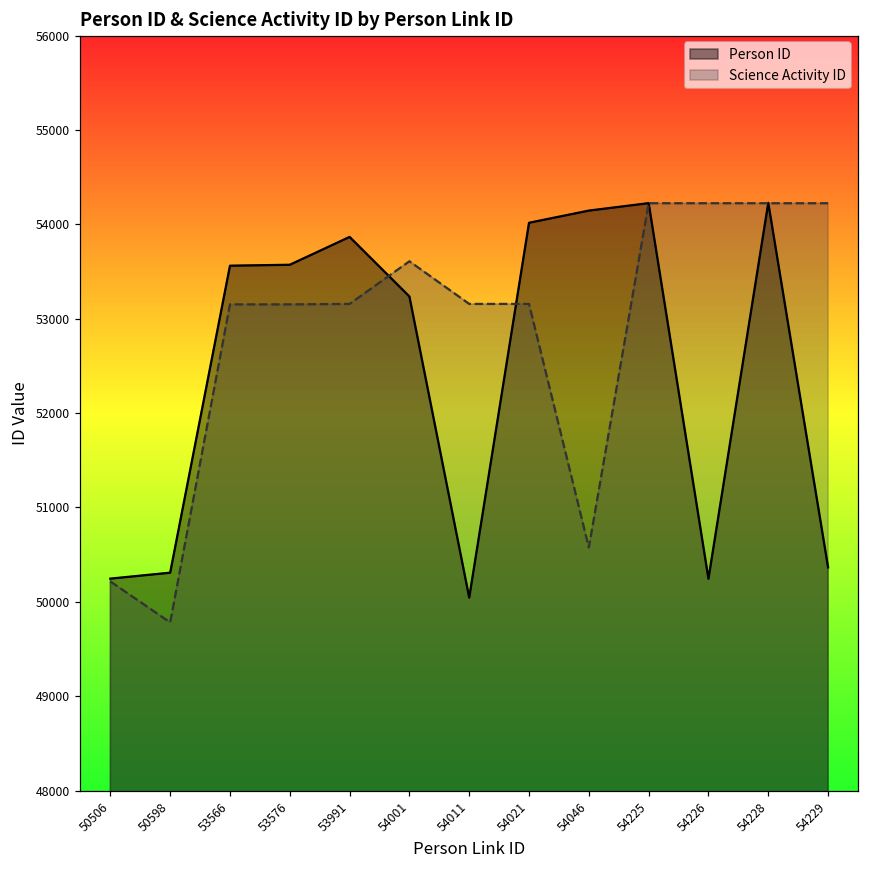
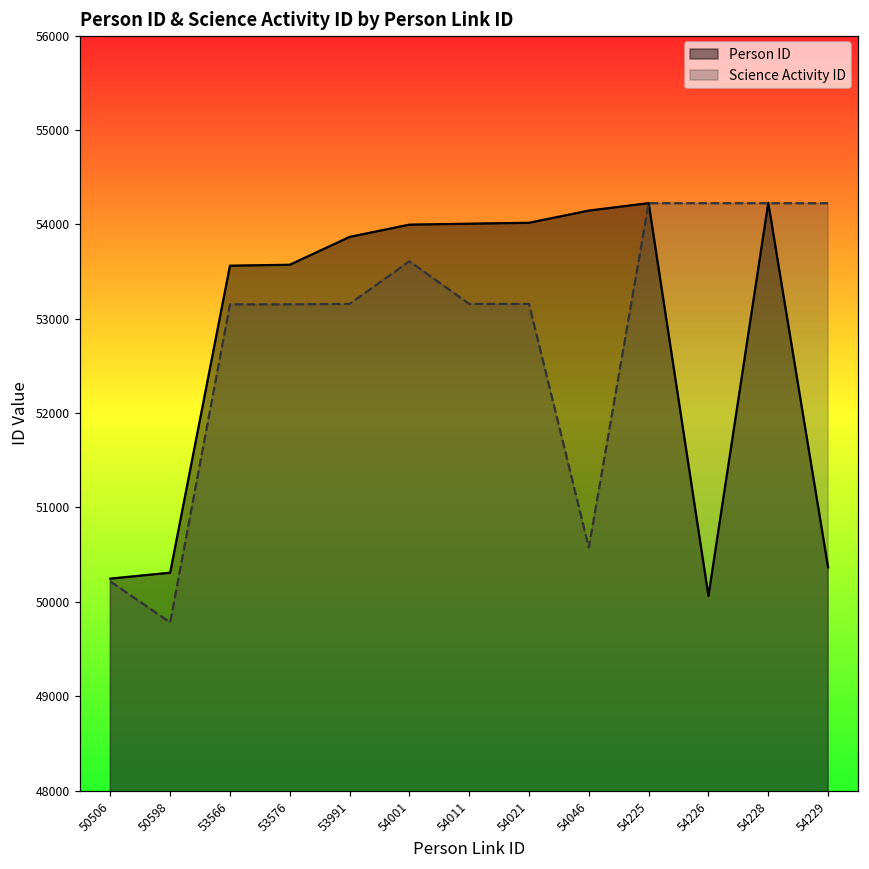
  {
    "Person ID": {
      "50506": 50200,
      "50598": 50300,
      "53566": 53600,
      "53576": 53600,
      "53991": 53900,
-     "54001": 53200,
-     "54011": 50000,
+     "54001": 54000,
+     "54011": 54000,
      "54021": 54000,
      "54046": 54100,
-     "54226": 50200,
+     "54226": 50100,
      "54229": 50400
    },
    "Science Activity ID": {
      "50506": 50200,
      "50598": 49800,
      "53566": 53200,
      "53576": 53200,
      "53991": 53200,
      "54001": 53600,
      "54011": 53200,
      "54021": 53200,
      "54046": 50600,
      "54226": 54200,
      "54229": 54200
    }
  }
